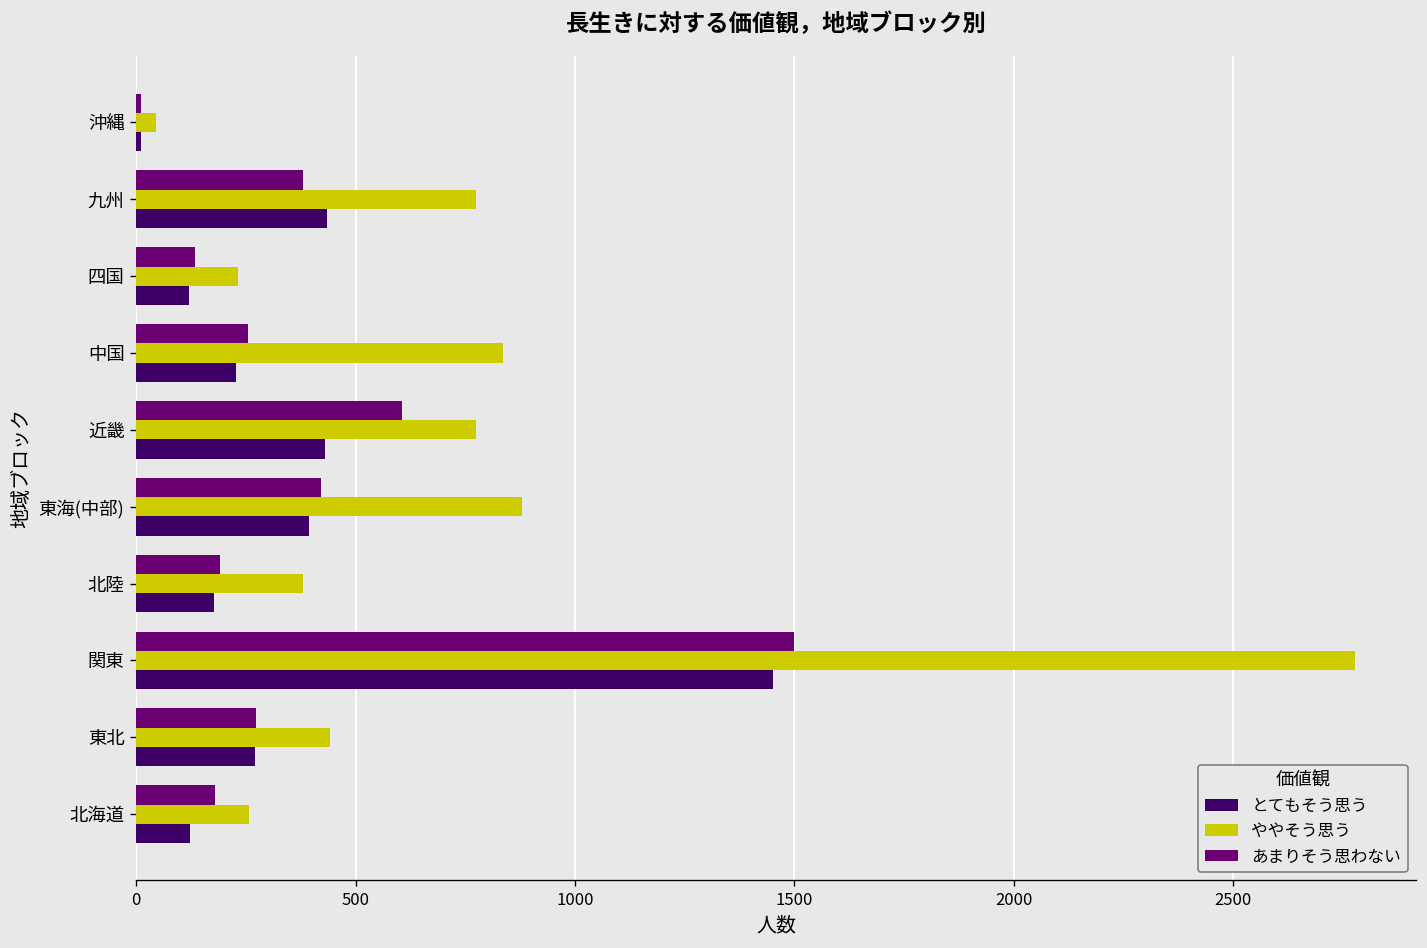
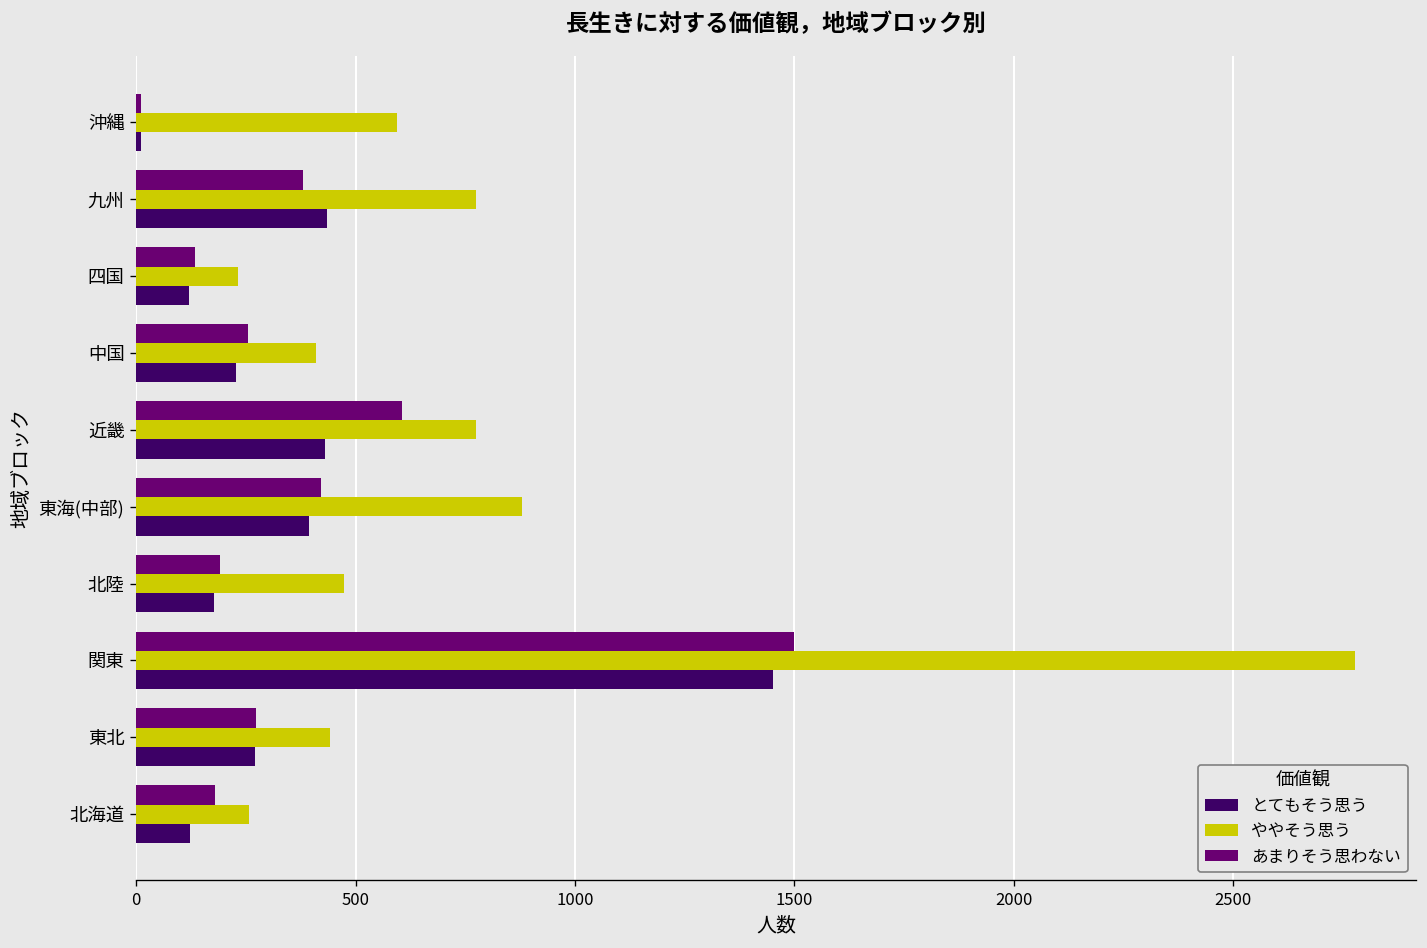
  {
    "ややそう思う": {
-     "沖縄": 50,
+     "沖縄": 590,
      "九州": 780,
      "四国": 230,
-     "中国": 840,
+     "中国": 410,
      "近畿": 780,
      "東海(中部)": 880,
-     "北陸": 380,
+     "北陸": 470,
      "関東": 2780,
      "東北": 440,
      "北海道": 260
    }
  }
